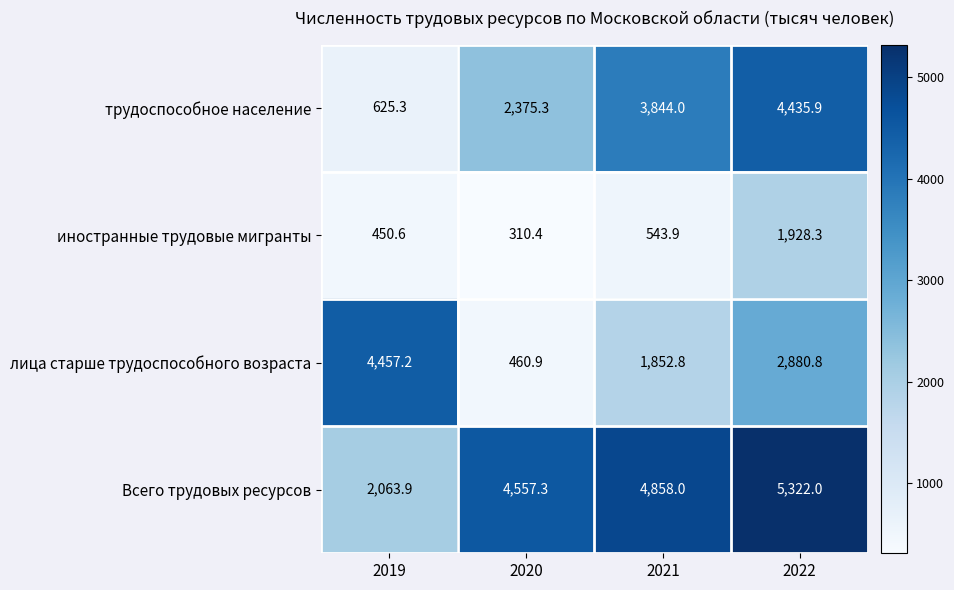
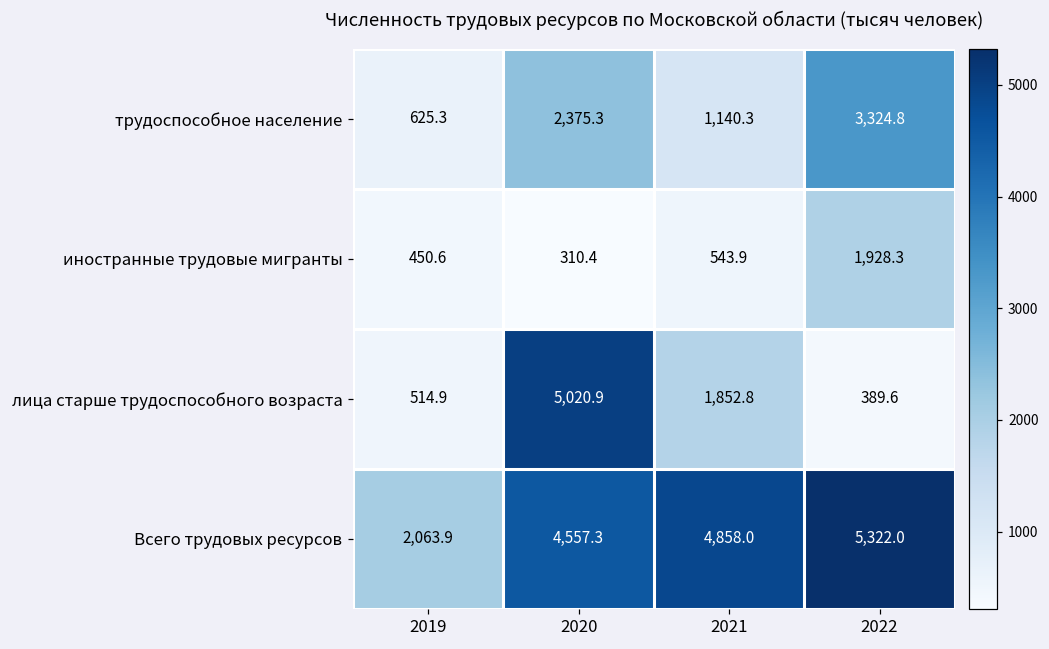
  {
    "трудоспособное население": {
      "2019": "625.3",
      "2020": "2,375.3",
-     "2021": "3,844.0",
-     "2022": "4,435.9"
+     "2021": "1,140.3",
+     "2022": "3,324.8"
    },
    "иностранные трудовые мигранты": {
      "2019": "450.6",
      "2020": "310.4",
      "2021": "543.9",
      "2022": "1,928.3"
    },
    "лица старше трудоспособного возраста": {
-     "2019": "4,457.2",
-     "2020": "460.9",
+     "2019": "514.9",
+     "2020": "5,020.9",
      "2021": "1,852.8",
-     "2022": "2,880.8"
+     "2022": "389.6"
    },
    "Всего трудовых ресурсов": {
      "2019": "2,063.9",
      "2020": "4,557.3",
      "2021": "4,858.0",
      "2022": "5,322.0"
    }
  }
